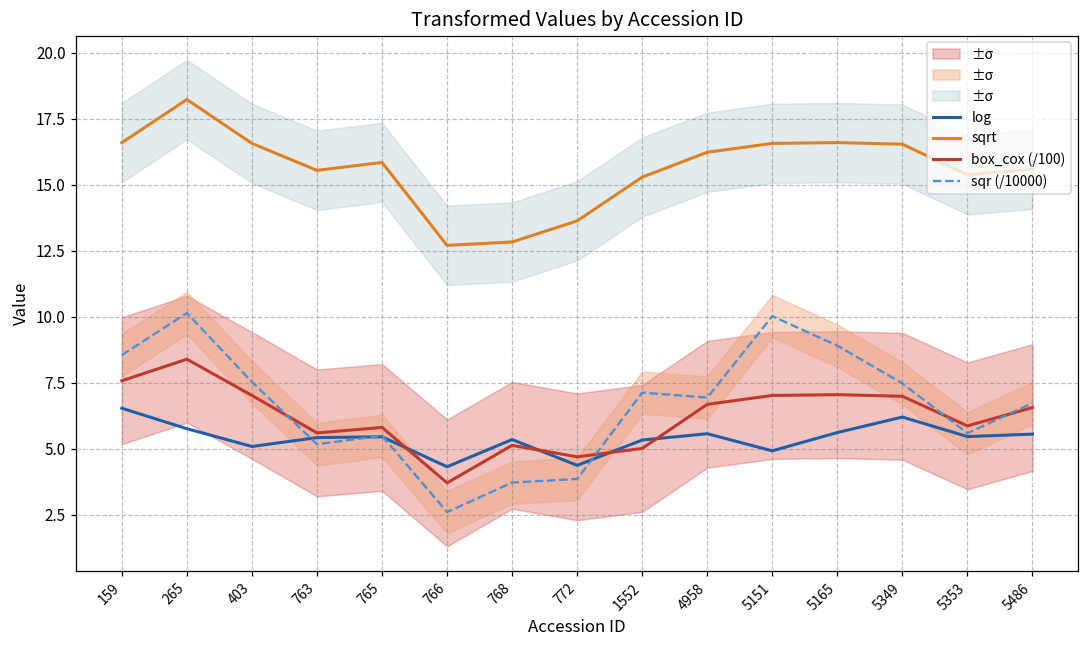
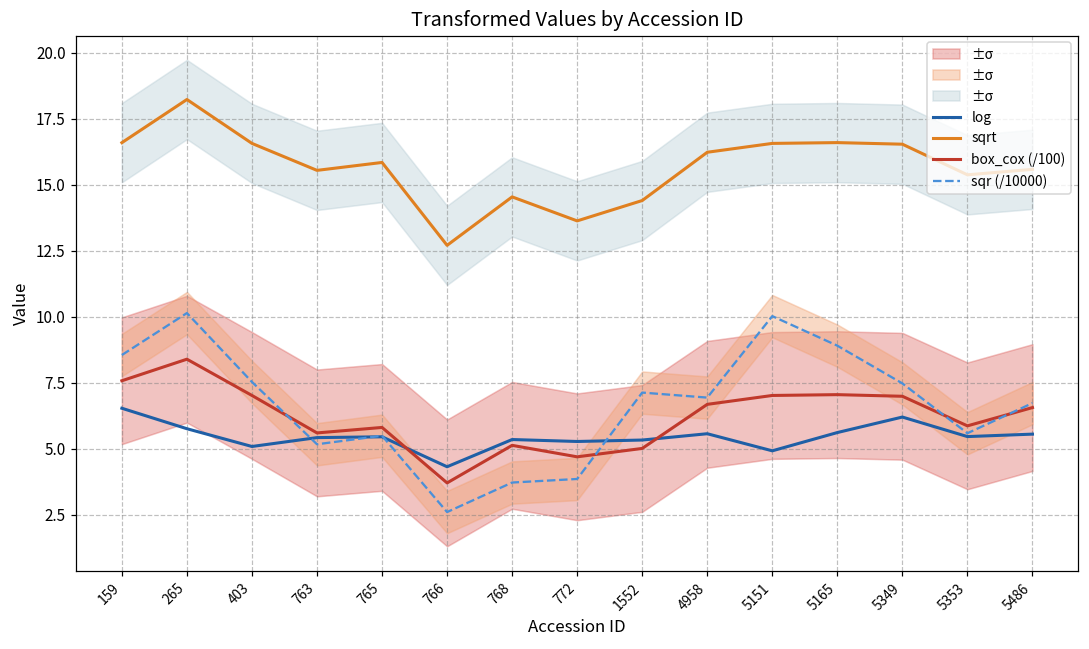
  {
    "log": {
      "159": 6.5,
      "265": 5.8,
      "403": 5.1,
      "763": 5.4,
      "766": 4.3,
      "768": 5.4,
-     "772": 4.4,
+     "772": 5.3,
      "1552": 5.3,
      "4958": 5.6,
      "5151": 4.9,
      "5165": 5.6,
      "5349": 6.2,
      "5353": 5.5,
      "5486": 5.6
    },
    "sqrt": {
      "159": 16.6,
      "265": 18.2,
      "403": 16.6,
      "763": 15.5,
      "765": 15.8,
      "766": 12.7,
-     "768": 12.8,
+     "768": 14.5,
      "772": 13.6,
-     "1552": 15.3,
+     "1552": 14.4,
      "4958": 16.2,
      "5151": 16.6,
      "5165": 16.6,
      "5349": 16.5
    },
    "sqr (/10000)": {
      "159": 8.6,
      "265": 10.1,
      "403": 7.5,
      "763": 5.2,
      "766": 2.6,
      "768": 3.7,
      "772": 3.9,
      "1552": 7.1,
      "4958": 6.9,
      "5151": 10.0,
      "5165": 8.9,
      "5349": 7.5,
      "5353": 5.6,
      "5486": 6.7
    }
  }
